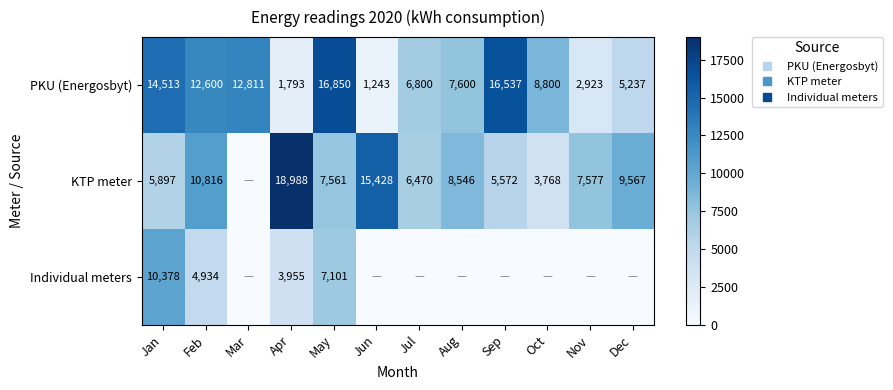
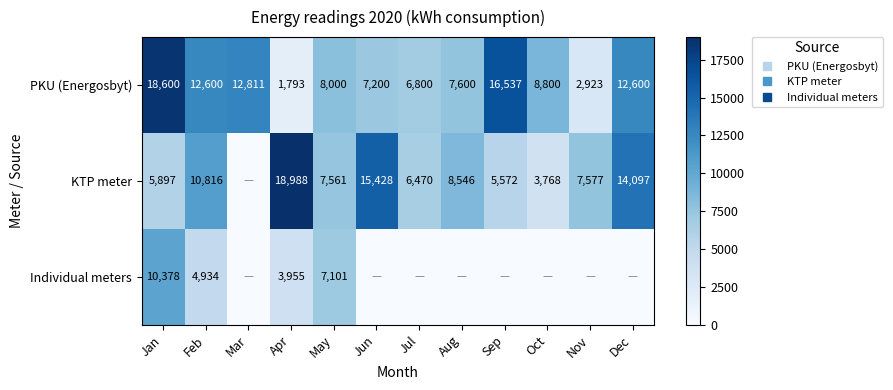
  {
    "PKU (Energosbyt)": {
-     "Jan": "14,513",
+     "Jan": "18,600",
      "Feb": "12,600",
      "Mar": "12,811",
      "Apr": "1,793",
-     "May": "16,850",
-     "Jun": "1,243",
+     "May": "8,000",
+     "Jun": "7,200",
      "Jul": "6,800",
      "Aug": "7,600",
      "Sep": "16,537",
      "Oct": "8,800",
      "Nov": "2,923",
-     "Dec": "5,237"
+     "Dec": "12,600"
    },
    "KTP meter": {
      "Jan": "5,897",
      "Feb": "10,816",
      "Apr": "18,988",
      "May": "7,561",
      "Jun": "15,428",
      "Jul": "6,470",
      "Aug": "8,546",
      "Sep": "5,572",
      "Oct": "3,768",
      "Nov": "7,577",
-     "Dec": "9,567"
+     "Dec": "14,097"
    },
    "Individual meters": {
      "Jan": "10,378",
      "Feb": "4,934",
      "Apr": "3,955",
      "May": "7,101"
    }
  }
